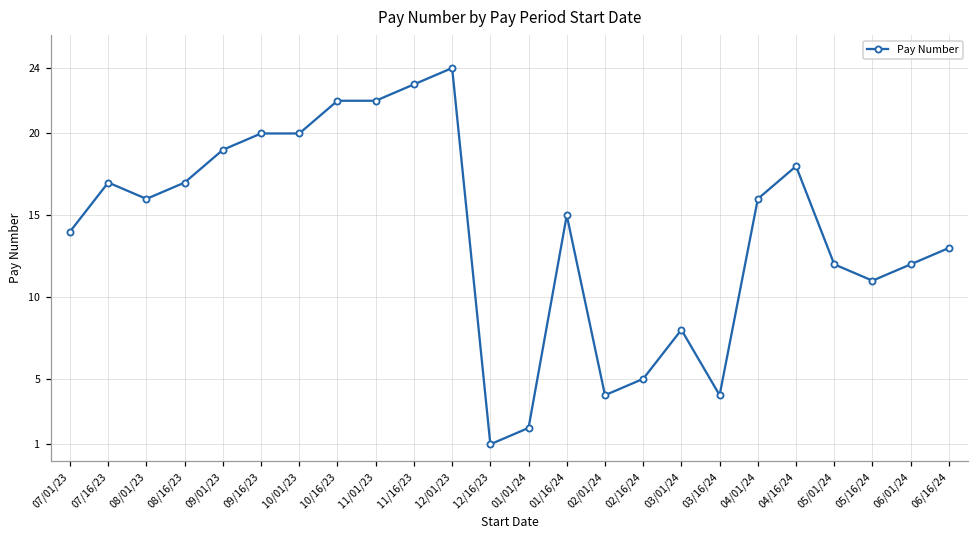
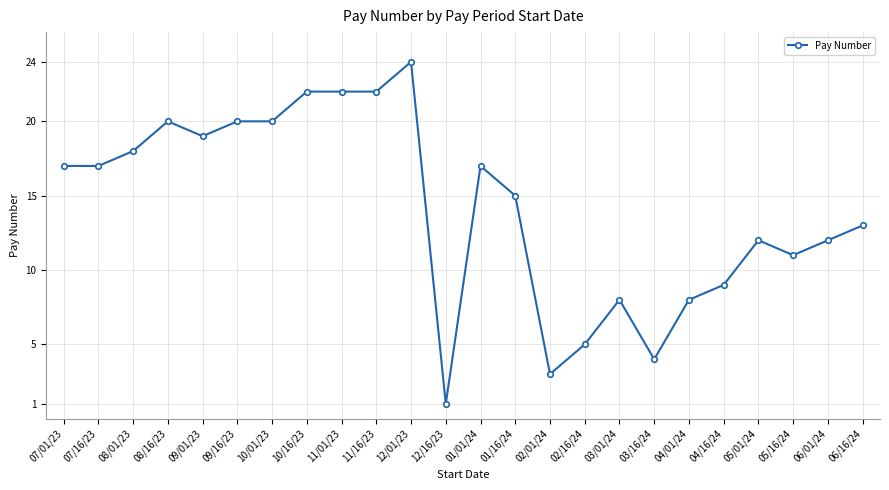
  {
-   "07/01/23": 14,
+   "07/01/23": 17,
    "07/16/23": 17,
-   "08/01/23": 16,
-   "08/16/23": 17,
+   "08/01/23": 18,
+   "08/16/23": 20,
    "09/01/23": 19,
    "09/16/23": 20,
    "10/01/23": 20,
    "10/16/23": 22,
    "11/01/23": 22,
-   "11/16/23": 23,
+   "11/16/23": 22,
    "12/01/23": 24,
    "12/16/23": 1,
-   "01/01/24": 2,
+   "01/01/24": 17,
    "01/16/24": 15,
-   "02/01/24": 4,
+   "02/01/24": 3,
    "02/16/24": 5,
    "03/01/24": 8,
    "03/16/24": 4,
-   "04/01/24": 16,
-   "04/16/24": 18,
+   "04/01/24": 8,
+   "04/16/24": 9,
    "05/01/24": 12,
    "05/16/24": 11,
    "06/01/24": 12,
    "06/16/24": 13
  }
